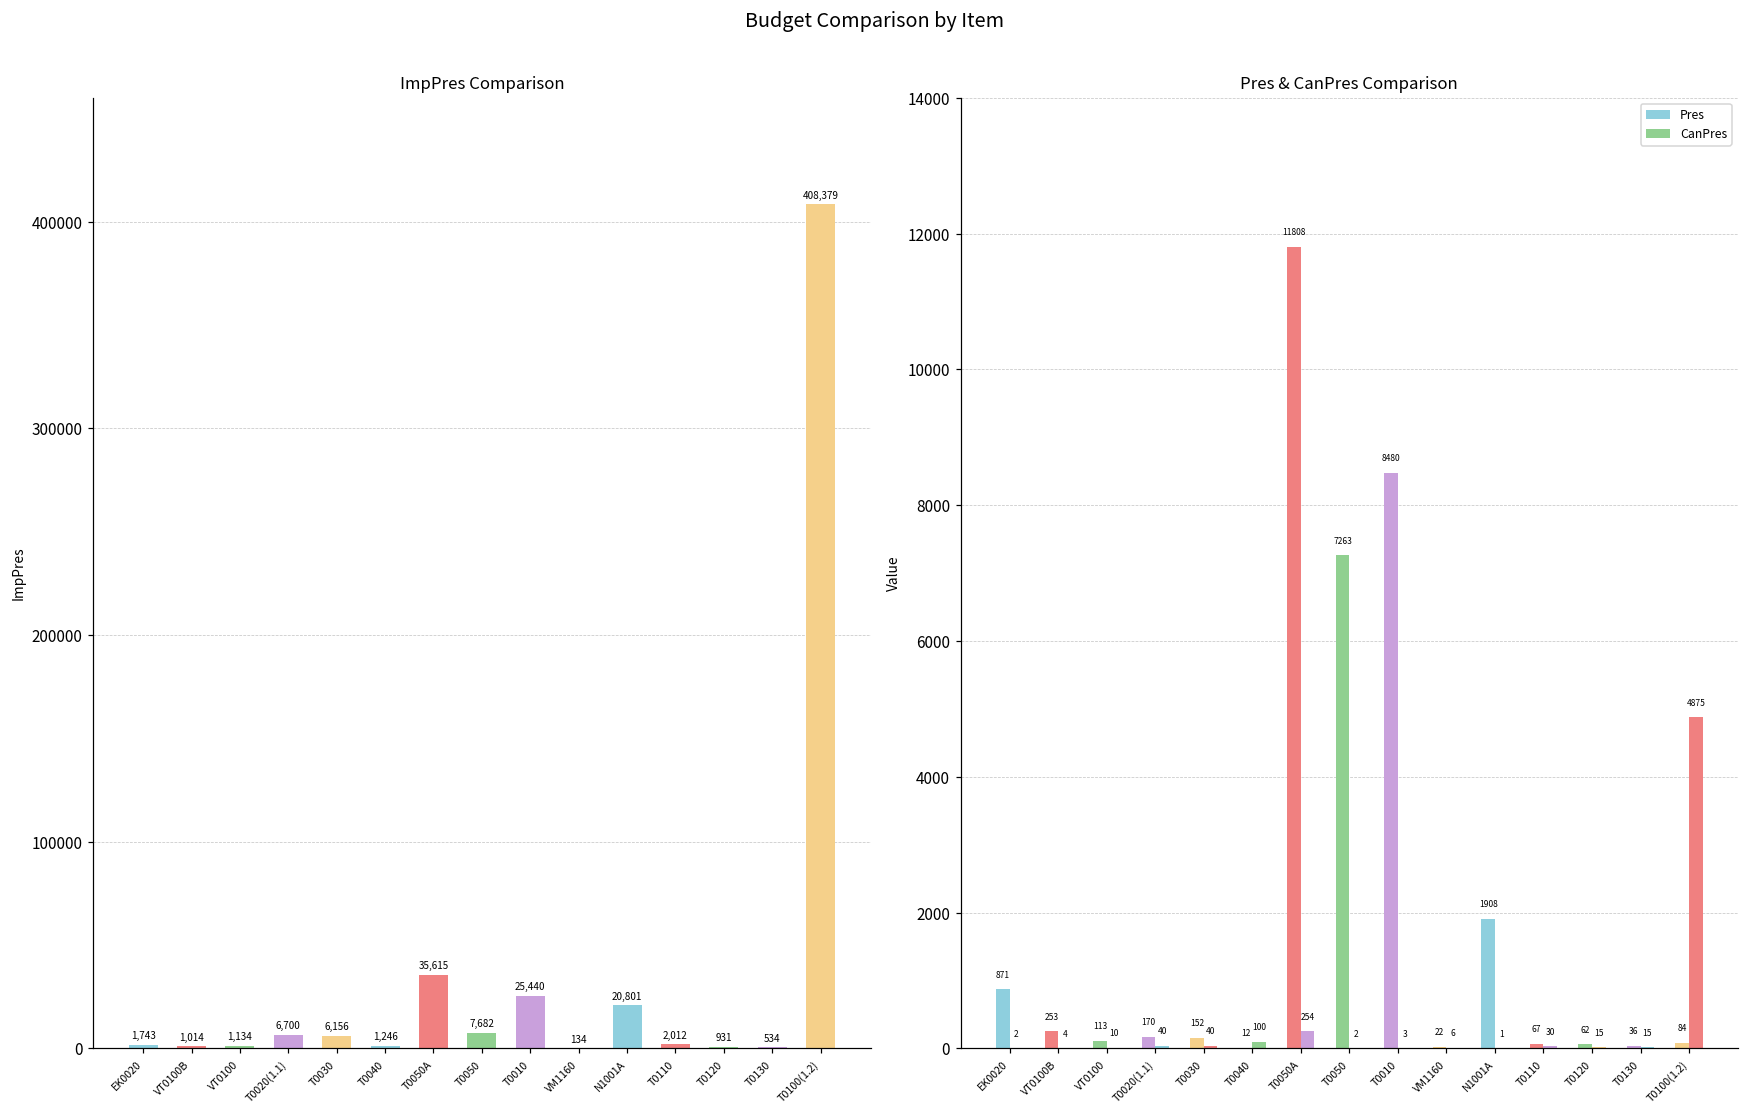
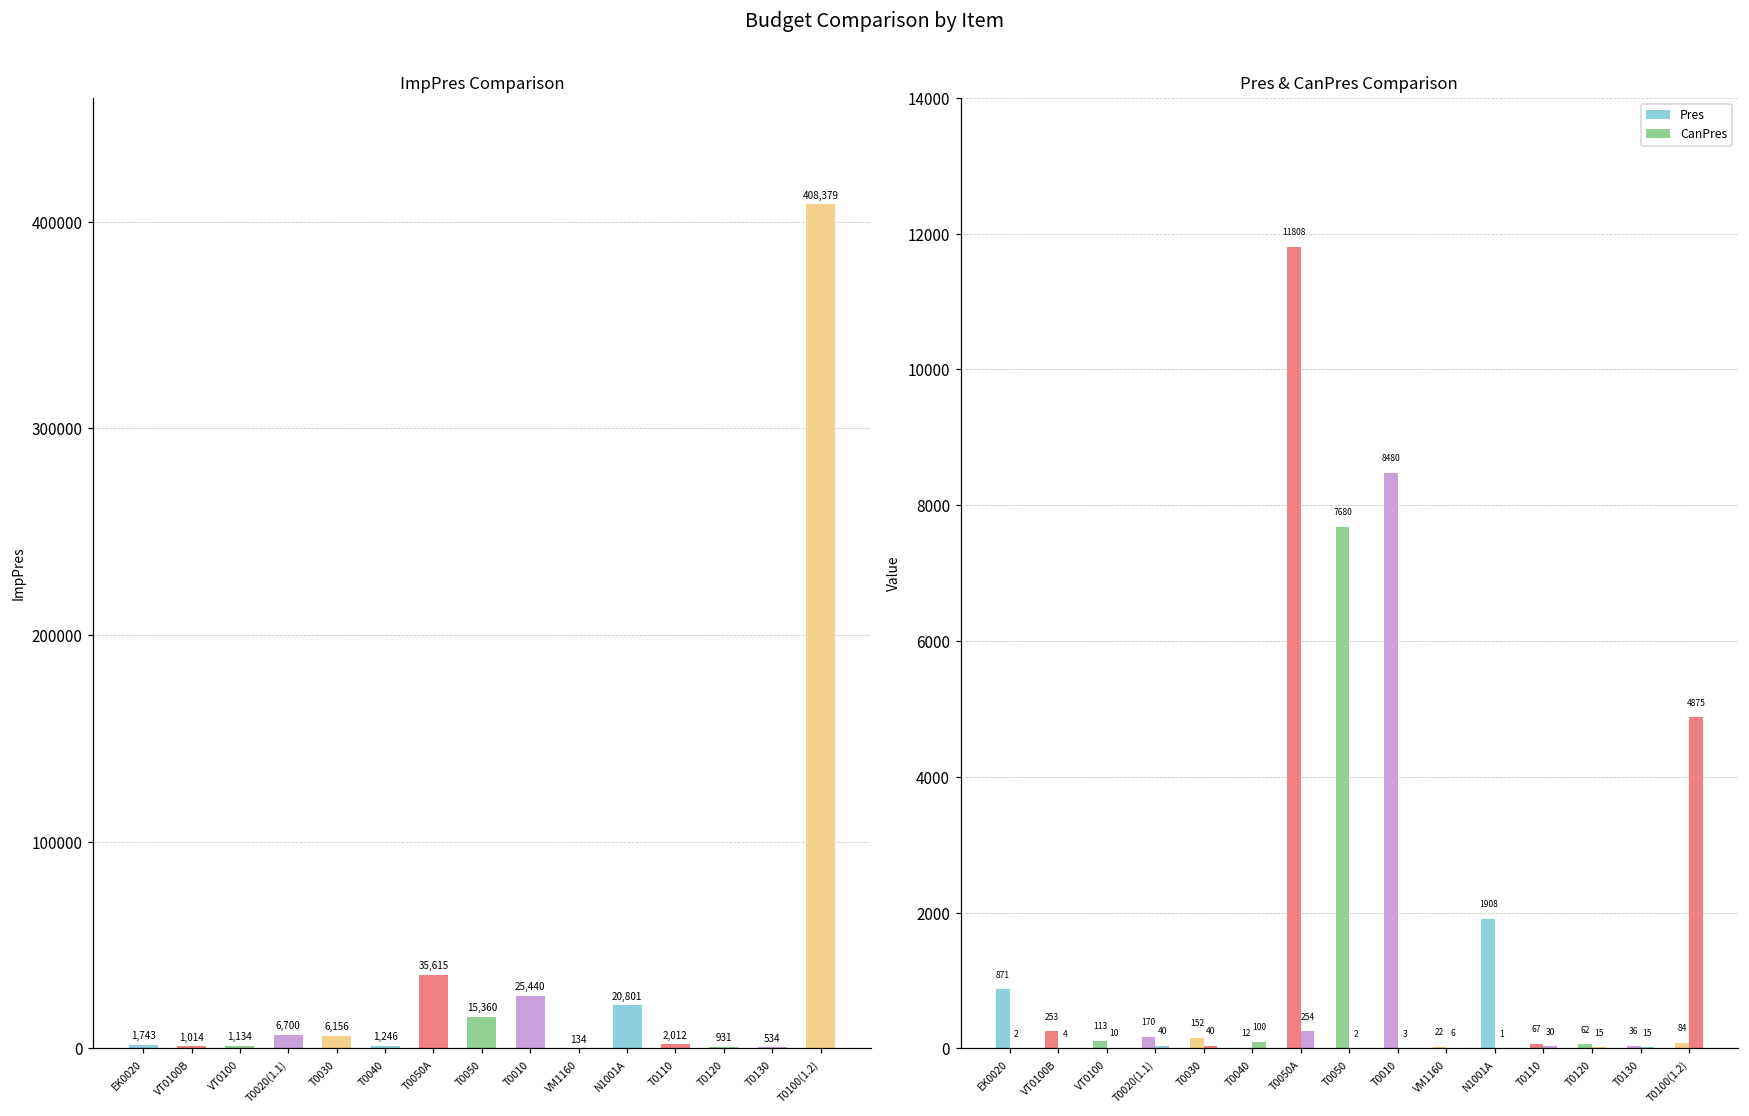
  {
    "ImpPres Comparison": {
      "EK0020": "1,743",
      "VT0100B": "1,014",
      "VT0100": "1,134",
      "T0020(1.1)": "6,700",
      "T0030": "6,156",
      "T0040": "1,246",
      "T0050A": "35,615",
-     "T0050": "7,682",
+     "T0050": "15,360",
      "T0010": "25,440",
      "VM1160": "134",
      "N1001A": "20,801",
      "T0110": "2,012",
      "T0120": "931",
      "T0130": "534",
      "T0100(1.2)": "408,379"
    },
    "Pres & CanPres Comparison": {
      "Pres": {
        "EK0020": "871",
        "VT0100B": "253",
        "VT0100": "113",
        "T0020(1.1)": "170",
        "T0030": "152",
        "T0040": "12",
        "T0050A": "11808",
-       "T0050": "7263",
+       "T0050": "7680",
        "T0010": "8480",
        "VM1160": "22",
        "N1001A": "1908",
        "T0110": "67",
        "T0120": "62",
        "T0130": "36",
        "T0100(1.2)": "84"
      },
      "CanPres": {
        "EK0020": "2",
        "VT0100B": "4",
        "VT0100": "10",
        "T0020(1.1)": "40",
        "T0030": "40",
        "T0040": "100",
        "T0050A": "254",
        "T0050": "2",
        "T0010": "3",
        "VM1160": "6",
        "N1001A": "1",
        "T0110": "30",
        "T0120": "15",
        "T0130": "15",
        "T0100(1.2)": "4875"
      }
    }
  }
